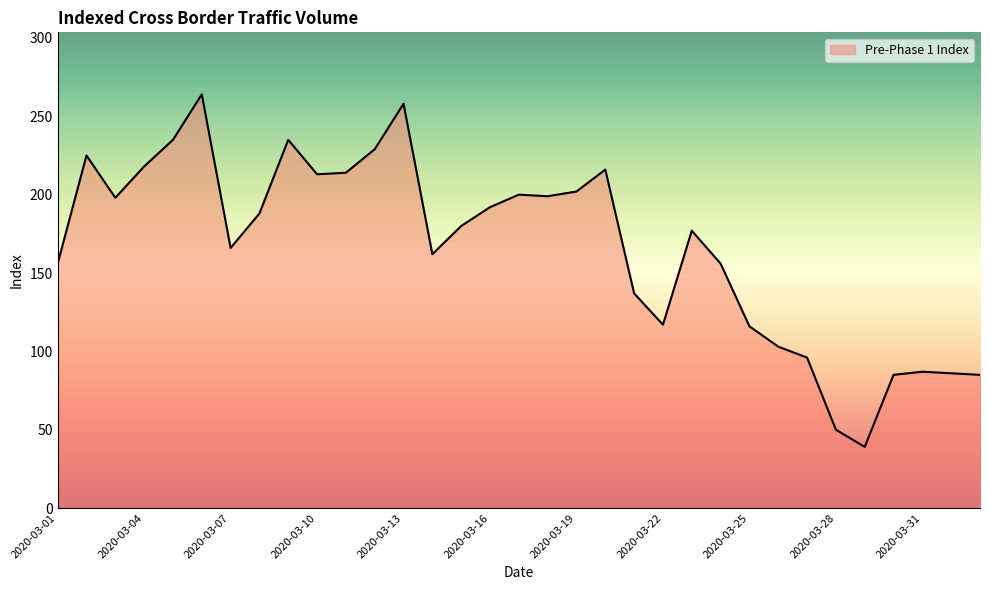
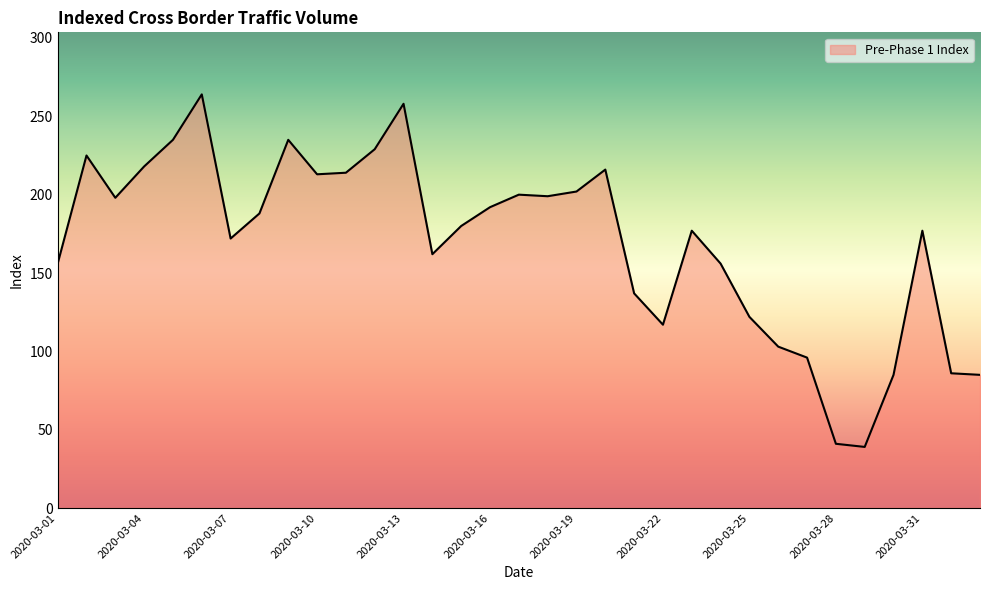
  {
    "2020-03-01": 156,
    "2020-03-04": 218,
-   "2020-03-07": 166,
+   "2020-03-07": 172,
    "2020-03-10": 213,
    "2020-03-13": 258,
    "2020-03-16": 192,
    "2020-03-19": 202,
    "2020-03-22": 117,
-   "2020-03-25": 116,
-   "2020-03-28": 50,
-   "2020-03-31": 87
+   "2020-03-25": 122,
+   "2020-03-28": 41,
+   "2020-03-31": 177
  }
